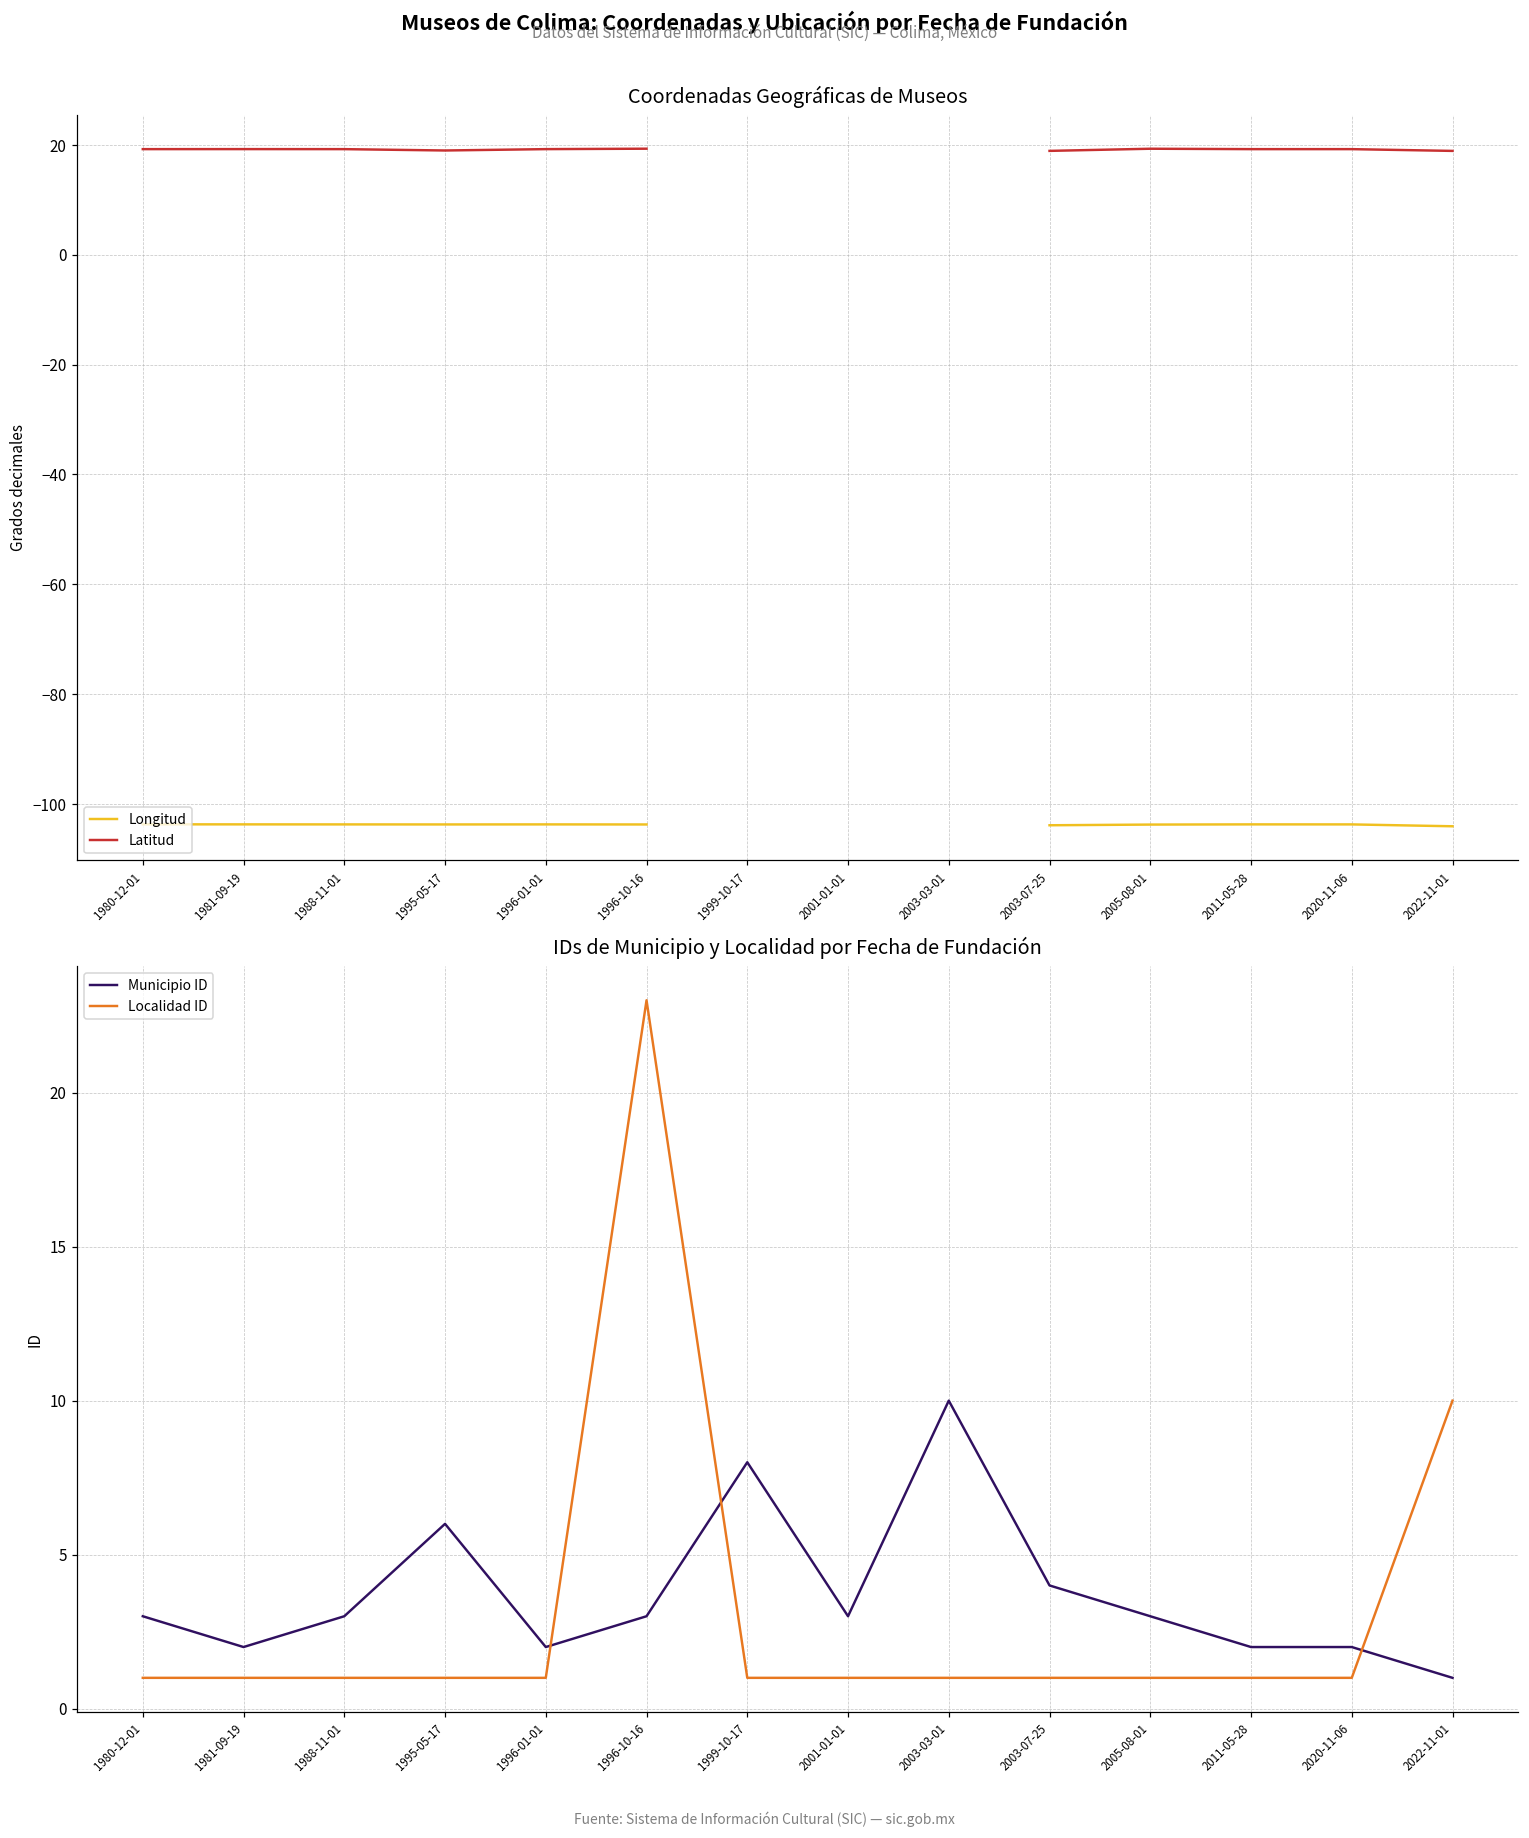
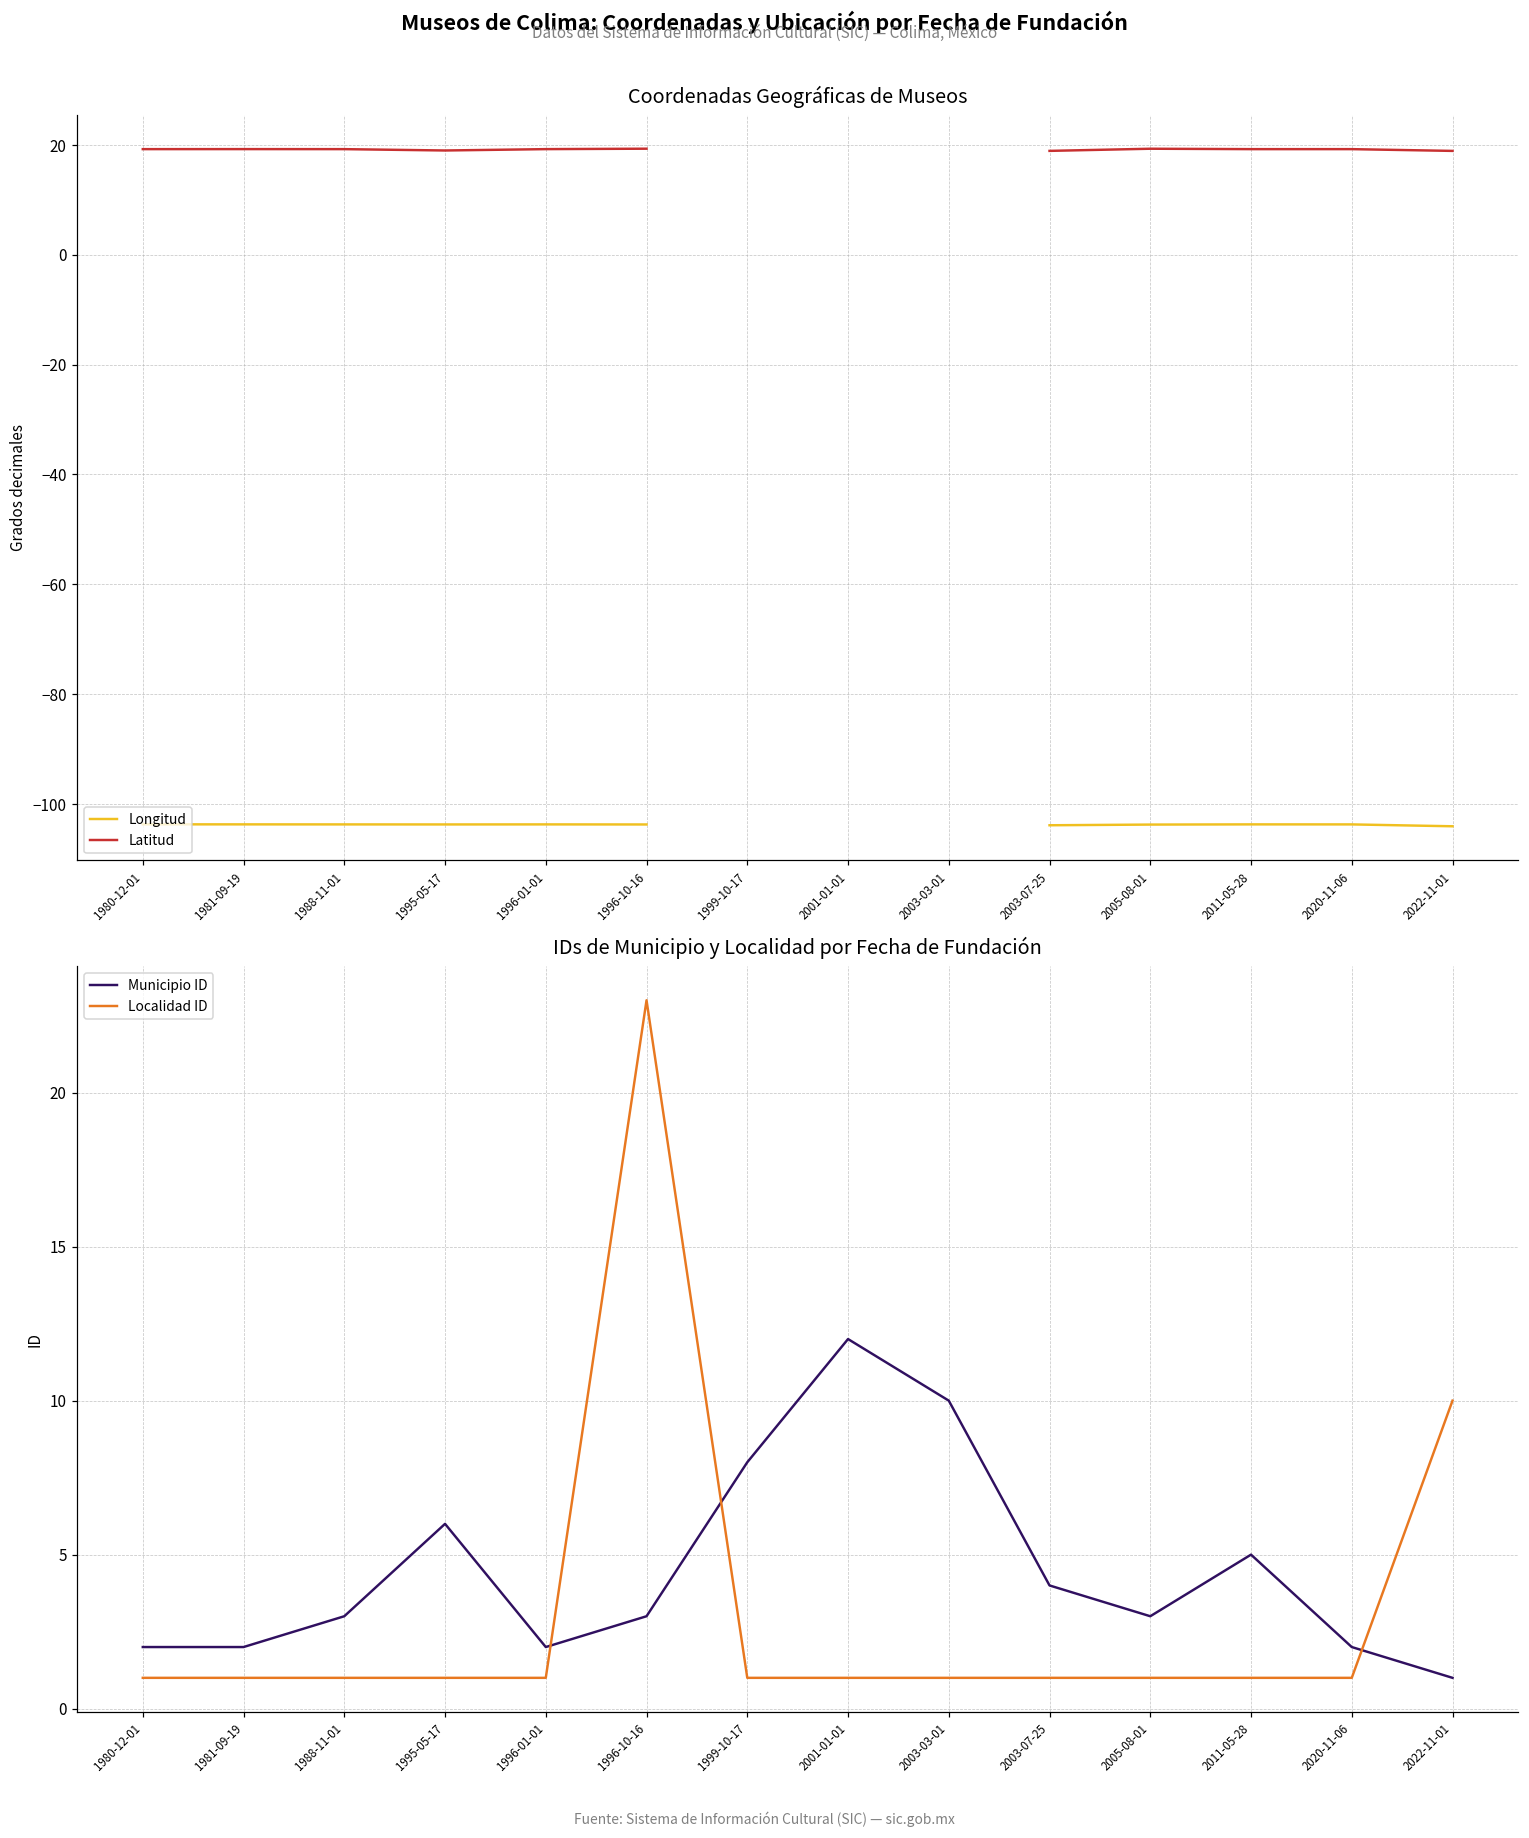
  {
    "Coordenadas Geográficas de Museos": {
      "Longitud": {
        "1981-09-19": -104,
        "1988-11-01": -104,
        "1995-05-17": -104,
        "1996-01-01": -104,
        "1996-10-16": -104,
        "2003-07-25": -104,
        "2005-08-01": -104,
        "2011-05-28": -104,
        "2020-11-06": -104,
        "2022-11-01": -104
      },
      "Latitud": {
        "1980-12-01": 19,
        "1981-09-19": 19,
        "1988-11-01": 19,
        "1995-05-17": 19,
        "1996-01-01": 19,
        "1996-10-16": 19,
        "2003-07-25": 19,
        "2005-08-01": 19,
        "2011-05-28": 19,
        "2020-11-06": 19,
        "2022-11-01": 19
      }
    },
    "IDs de Municipio y Localidad por Fecha de Fundación": {
      "Municipio ID": {
-       "1980-12-01": 3,
+       "1980-12-01": 2,
        "1981-09-19": 2,
        "1988-11-01": 3,
        "1995-05-17": 6,
        "1996-01-01": 2,
        "1996-10-16": 3,
        "1999-10-17": 8,
-       "2001-01-01": 3,
+       "2001-01-01": 12,
        "2003-03-01": 10,
        "2003-07-25": 4,
        "2005-08-01": 3,
-       "2011-05-28": 2,
+       "2011-05-28": 5,
        "2020-11-06": 2,
        "2022-11-01": 1
      },
      "Localidad ID": {
        "1980-12-01": 1,
        "1981-09-19": 1,
        "1988-11-01": 1,
        "1995-05-17": 1,
        "1996-01-01": 1,
        "1996-10-16": 23,
        "1999-10-17": 1,
        "2001-01-01": 1,
        "2003-03-01": 1,
        "2003-07-25": 1,
        "2005-08-01": 1,
        "2011-05-28": 1,
        "2020-11-06": 1,
        "2022-11-01": 10
      }
    }
  }
